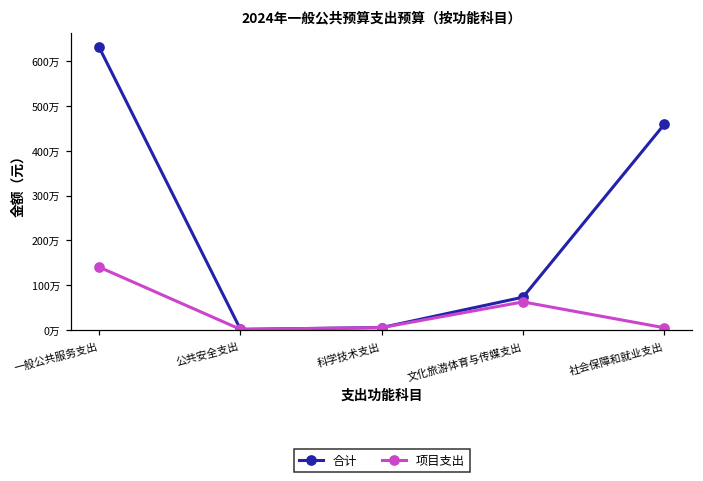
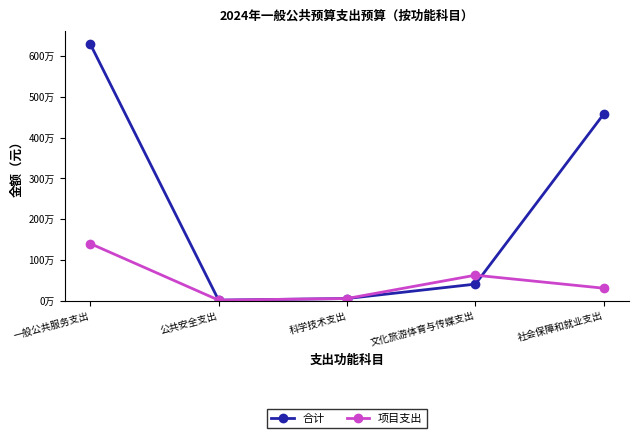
  {
    "合计": {
      "一般公共服务支出": "630万",
-     "文化旅游体育与传媒支出": "70万",
+     "文化旅游体育与传媒支出": "40万",
      "社会保障和就业支出": "460万"
    },
    "项目支出": {
      "一般公共服务支出": "140万",
      "文化旅游体育与传媒支出": "60万",
-     "社会保障和就业支出": "10万"
+     "社会保障和就业支出": "30万"
    }
  }
